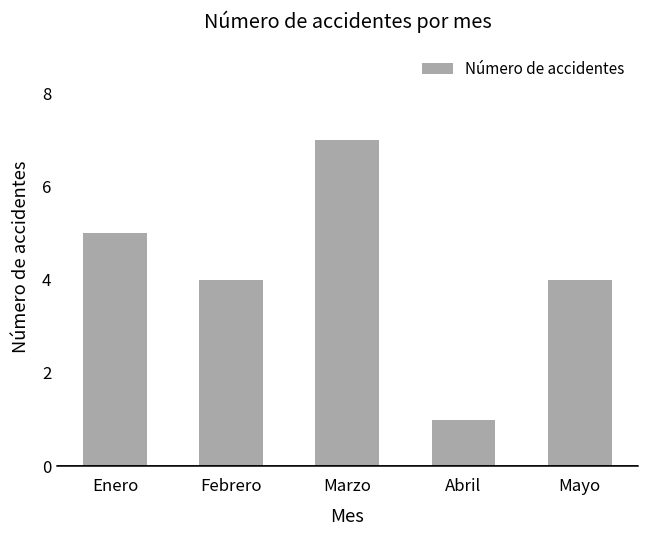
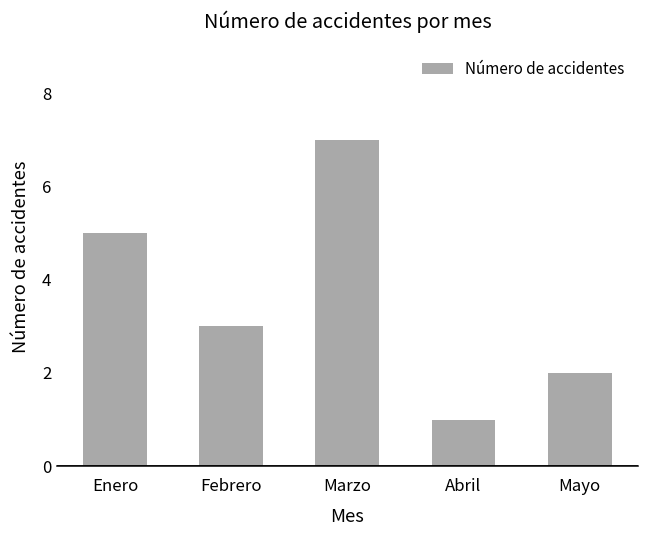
  {
    "Enero": 5,
-   "Febrero": 4,
+   "Febrero": 3,
    "Marzo": 7,
    "Abril": 1,
-   "Mayo": 4
+   "Mayo": 2
  }
